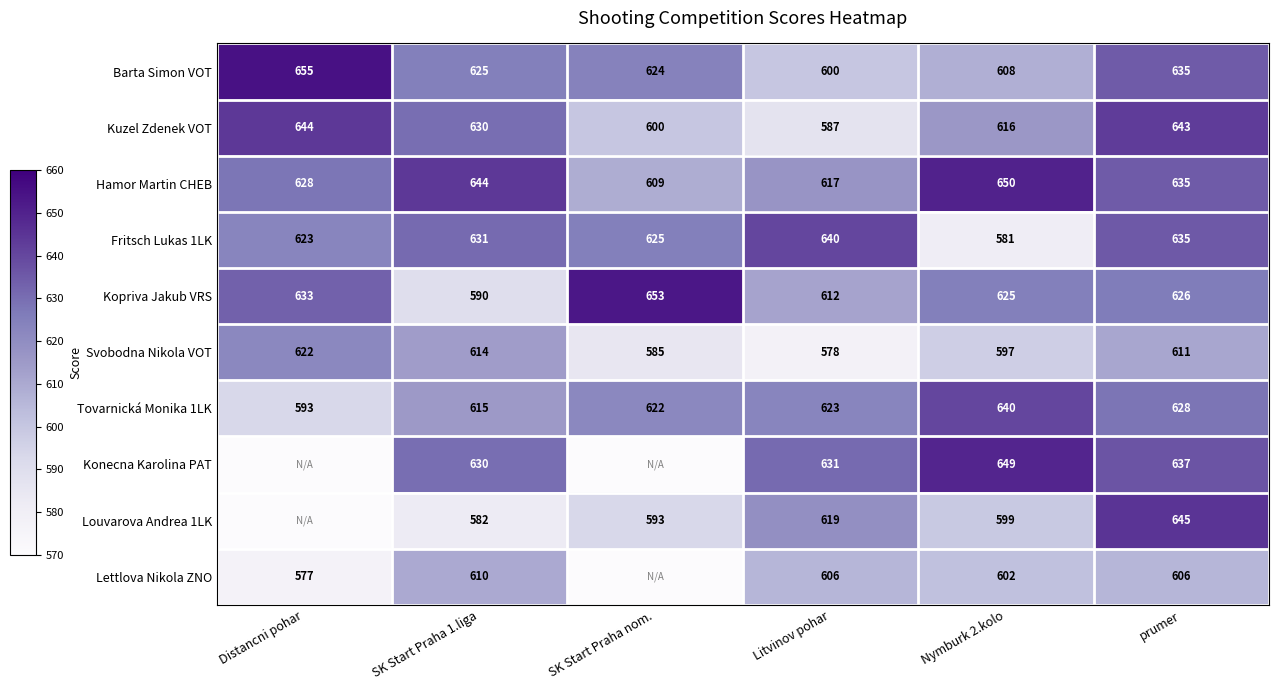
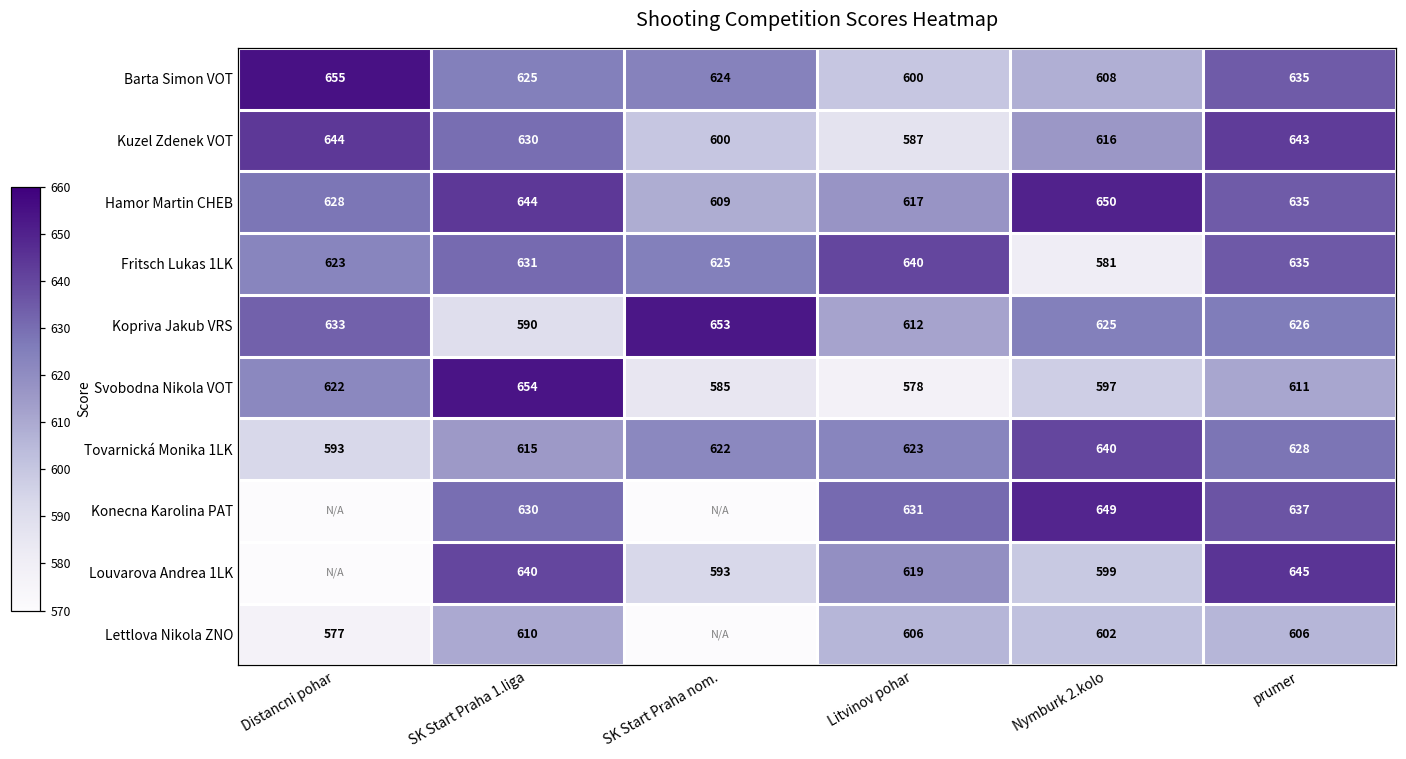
  {
    "Barta Simon VOT": {
      "Distancni pohar": 655,
      "SK Start Praha 1.liga": 625,
      "SK Start Praha nom.": 624,
      "Litvinov pohar": 600,
      "Nymburk 2.kolo": 608,
      "prumer": 635
    },
    "Kuzel Zdenek VOT": {
      "Distancni pohar": 644,
      "SK Start Praha 1.liga": 630,
      "SK Start Praha nom.": 600,
      "Litvinov pohar": 587,
      "Nymburk 2.kolo": 616,
      "prumer": 643
    },
    "Hamor Martin CHEB": {
      "Distancni pohar": 628,
      "SK Start Praha 1.liga": 644,
      "SK Start Praha nom.": 609,
      "Litvinov pohar": 617,
      "Nymburk 2.kolo": 650,
      "prumer": 635
    },
    "Fritsch Lukas 1LK": {
      "Distancni pohar": 623,
      "SK Start Praha 1.liga": 631,
      "SK Start Praha nom.": 625,
      "Litvinov pohar": 640,
      "Nymburk 2.kolo": 581,
      "prumer": 635
    },
    "Kopriva Jakub VRS": {
      "Distancni pohar": 633,
      "SK Start Praha 1.liga": 590,
      "SK Start Praha nom.": 653,
      "Litvinov pohar": 612,
      "Nymburk 2.kolo": 625,
      "prumer": 626
    },
    "Svobodna Nikola VOT": {
      "Distancni pohar": 622,
-     "SK Start Praha 1.liga": 614,
+     "SK Start Praha 1.liga": 654,
      "SK Start Praha nom.": 585,
      "Litvinov pohar": 578,
      "Nymburk 2.kolo": 597,
      "prumer": 611
    },
    "Tovarnická Monika 1LK": {
      "Distancni pohar": 593,
      "SK Start Praha 1.liga": 615,
      "SK Start Praha nom.": 622,
      "Litvinov pohar": 623,
      "Nymburk 2.kolo": 640,
      "prumer": 628
    },
    "Konecna Karolina PAT": {
      "SK Start Praha 1.liga": 630,
      "Litvinov pohar": 631,
      "Nymburk 2.kolo": 649,
      "prumer": 637
    },
    "Louvarova Andrea 1LK": {
-     "SK Start Praha 1.liga": 582,
+     "SK Start Praha 1.liga": 640,
      "SK Start Praha nom.": 593,
      "Litvinov pohar": 619,
      "Nymburk 2.kolo": 599,
      "prumer": 645
    },
    "Lettlova Nikola ZNO": {
      "Distancni pohar": 577,
      "SK Start Praha 1.liga": 610,
      "Litvinov pohar": 606,
      "Nymburk 2.kolo": 602,
      "prumer": 606
    }
  }
